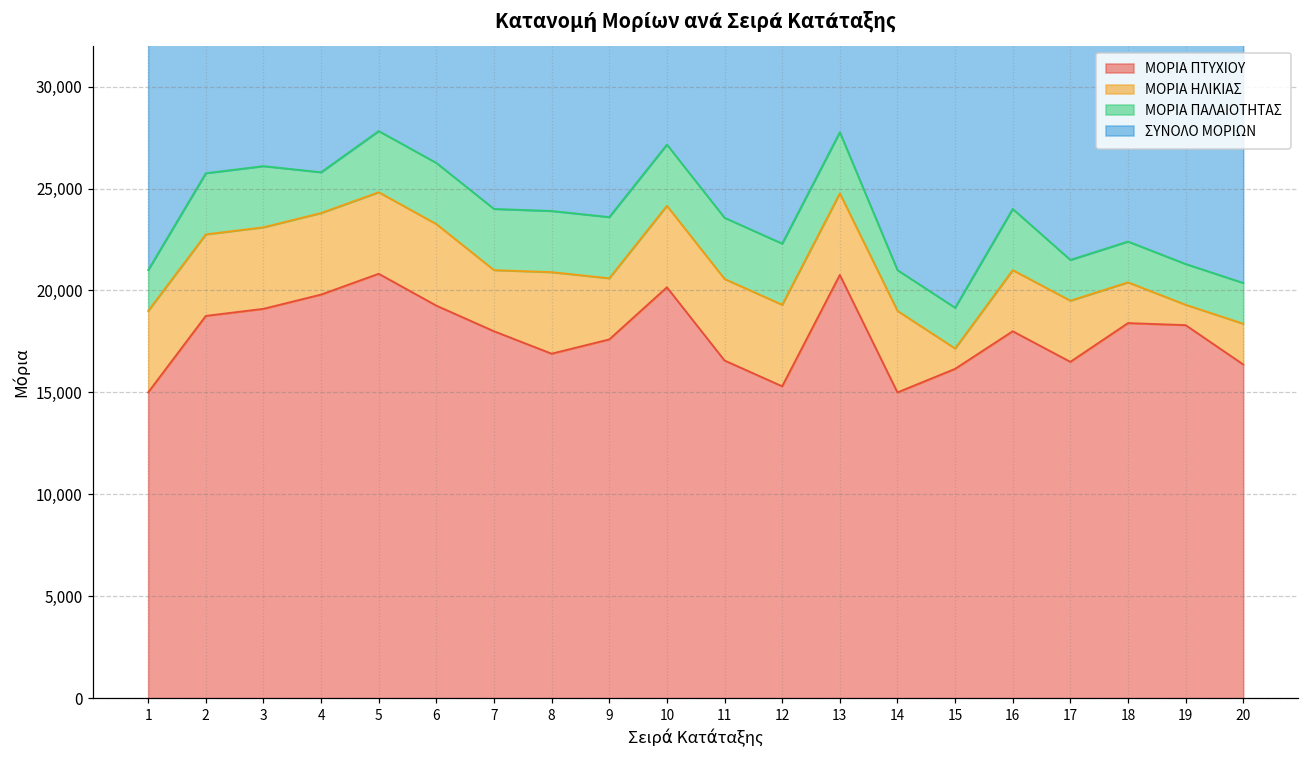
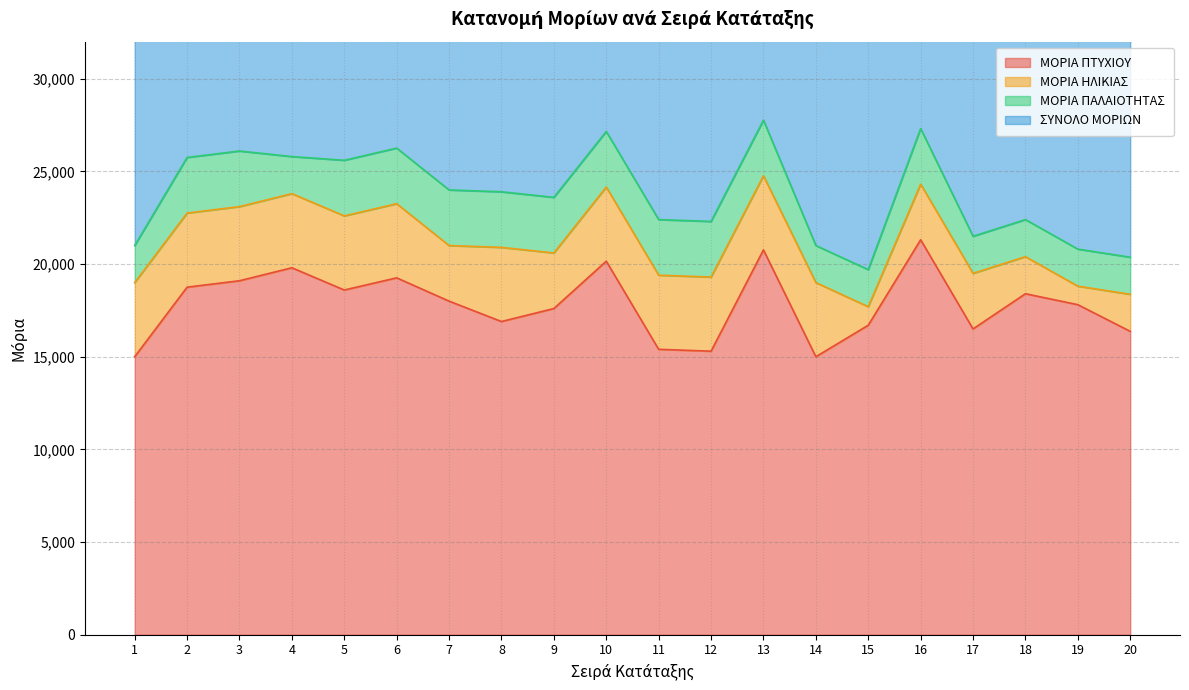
  {
    "ΜΟΡΙΑ ΠΤΥΧΙΟΥ": {
      "1": "15,000",
      "2": "18,800",
      "3": "19,100",
      "4": "19,800",
-     "5": "20,800",
+     "5": "18,600",
      "6": "19,300",
      "7": "18,000",
      "8": "16,900",
      "9": "17,600",
      "10": "20,200",
-     "11": "16,600",
+     "11": "15,400",
      "12": "15,300",
      "13": "20,800",
      "14": "15,000",
-     "15": "16,200",
-     "16": "18,000",
+     "15": "16,700",
+     "16": "21,300",
      "17": "16,500",
      "18": "18,400",
-     "19": "18,300",
+     "19": "17,800",
      "20": "16,400"
    },
    "ΜΟΡΙΑ ΗΛΙΚΙΑΣ": {
      "1": "4,000",
      "2": "4,000",
      "3": "4,000",
      "4": "4,000",
      "5": "4,000",
      "6": "4,000",
      "7": "3,000",
      "8": "4,000",
      "9": "3,000",
      "10": "4,000",
      "11": "4,000",
      "12": "4,000",
      "13": "4,000",
      "14": "4,000",
      "15": "1,000",
      "16": "3,000",
      "17": "3,000",
      "18": "2,000",
      "19": "1,000",
      "20": "2,000"
    },
    "ΜΟΡΙΑ ΠΑΛΑΙΟΤΗΤΑΣ": {
      "1": "2,000",
      "2": "3,000",
      "3": "3,000",
      "4": "2,000",
      "5": "3,000",
      "6": "3,000",
      "7": "3,000",
      "8": "3,000",
      "9": "3,000",
      "10": "3,000",
      "11": "3,000",
      "12": "3,000",
      "13": "3,000",
      "14": "2,000",
      "15": "2,000",
      "16": "3,000",
      "17": "2,000",
      "18": "2,000",
      "19": "2,000",
      "20": "2,000"
    }
  }
